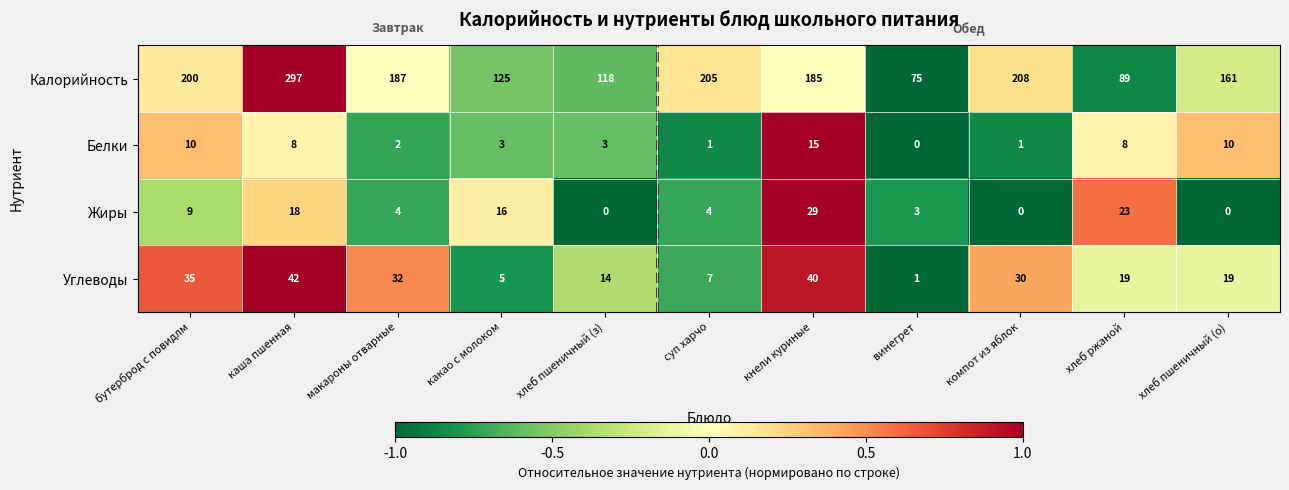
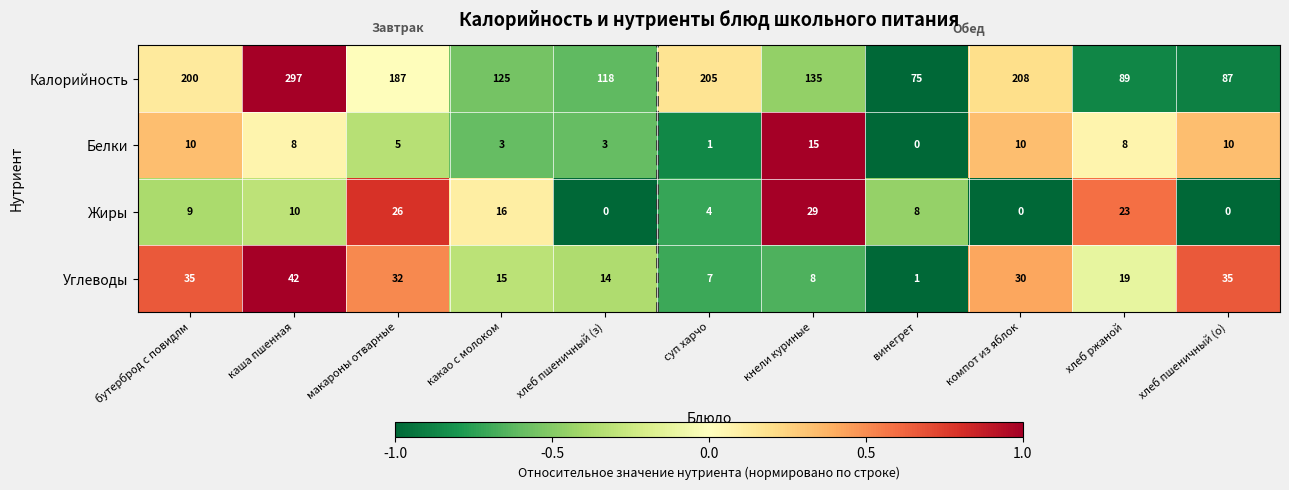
  {
    "Калорийность": {
      "бутерброд с повидлм": 200,
      "каша пшенная": 297,
      "макароны отварные": 187,
      "какао с молоком": 125,
      "хлеб пшеничный (з)": 118,
      "суп харчо": 205,
-     "кнели куриные": 185,
+     "кнели куриные": 135,
      "винегрет": 75,
      "компот из яблок": 208,
      "хлеб ржаной": 89,
-     "хлеб пшеничный (о)": 161
+     "хлеб пшеничный (о)": 87
    },
    "Белки": {
      "бутерброд с повидлм": 10,
      "каша пшенная": 8,
-     "макароны отварные": 2,
+     "макароны отварные": 5,
      "какао с молоком": 3,
      "хлеб пшеничный (з)": 3,
      "суп харчо": 1,
      "кнели куриные": 15,
      "винегрет": 0,
-     "компот из яблок": 1,
+     "компот из яблок": 10,
      "хлеб ржаной": 8,
      "хлеб пшеничный (о)": 10
    },
    "Жиры": {
      "бутерброд с повидлм": 9,
-     "каша пшенная": 18,
-     "макароны отварные": 4,
+     "каша пшенная": 10,
+     "макароны отварные": 26,
      "какао с молоком": 16,
      "хлеб пшеничный (з)": 0,
      "суп харчо": 4,
      "кнели куриные": 29,
-     "винегрет": 3,
+     "винегрет": 8,
      "компот из яблок": 0,
      "хлеб ржаной": 23,
      "хлеб пшеничный (о)": 0
    },
    "Углеводы": {
      "бутерброд с повидлм": 35,
      "каша пшенная": 42,
      "макароны отварные": 32,
-     "какао с молоком": 5,
+     "какао с молоком": 15,
      "хлеб пшеничный (з)": 14,
      "суп харчо": 7,
-     "кнели куриные": 40,
+     "кнели куриные": 8,
      "винегрет": 1,
      "компот из яблок": 30,
      "хлеб ржаной": 19,
-     "хлеб пшеничный (о)": 19
+     "хлеб пшеничный (о)": 35
    }
  }
